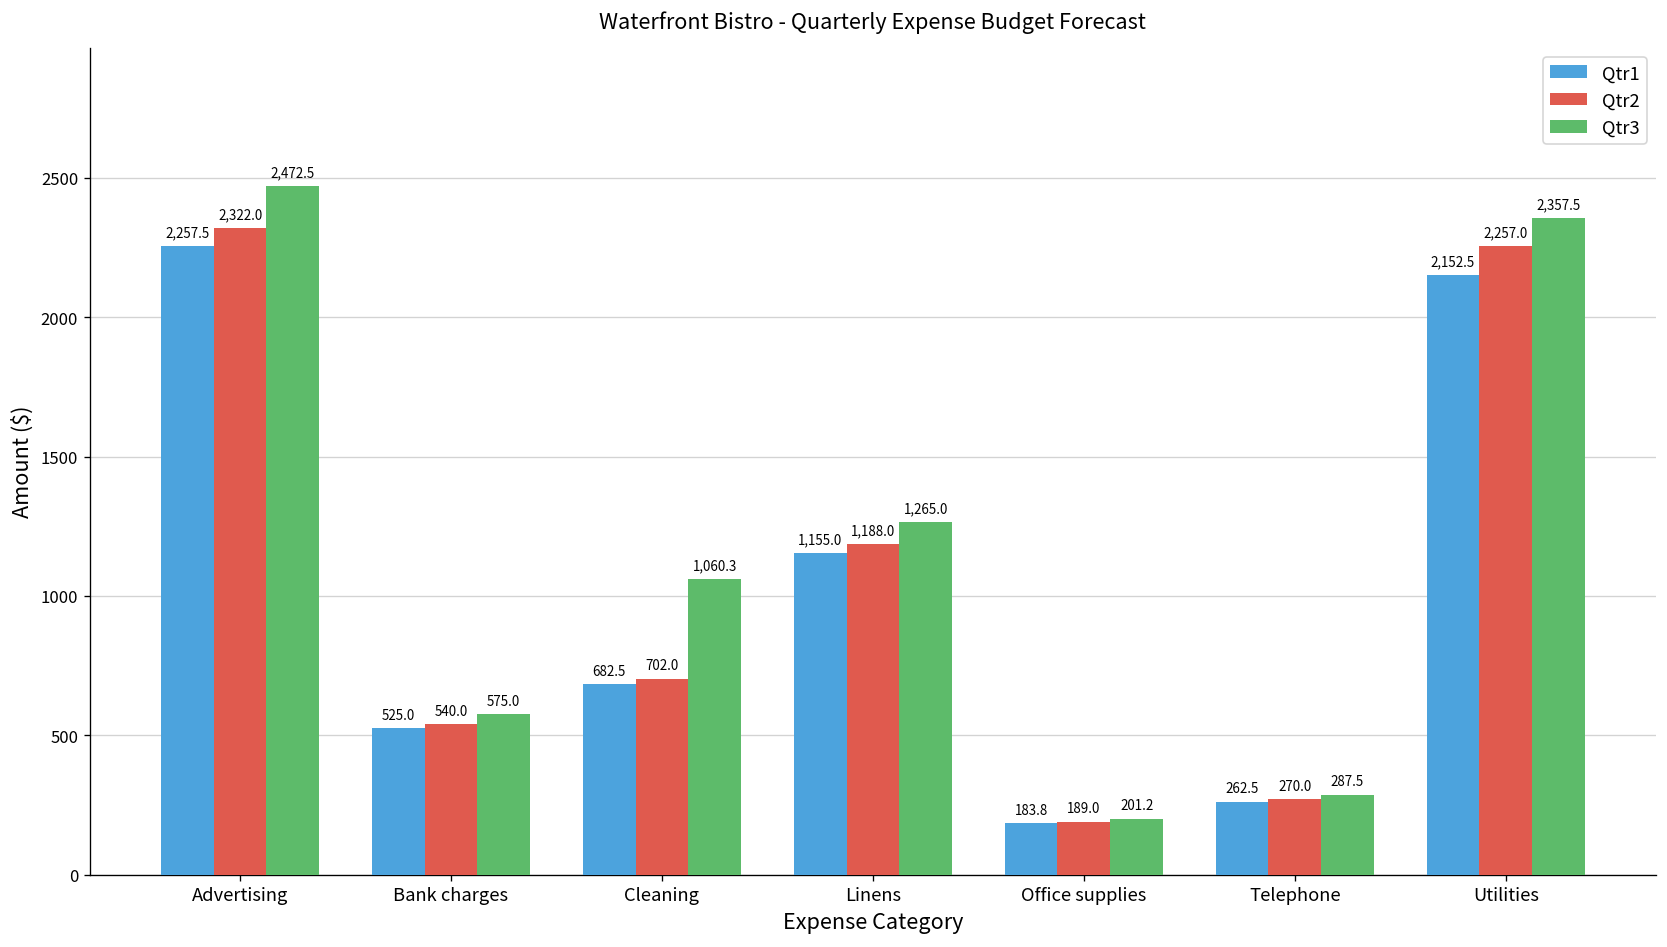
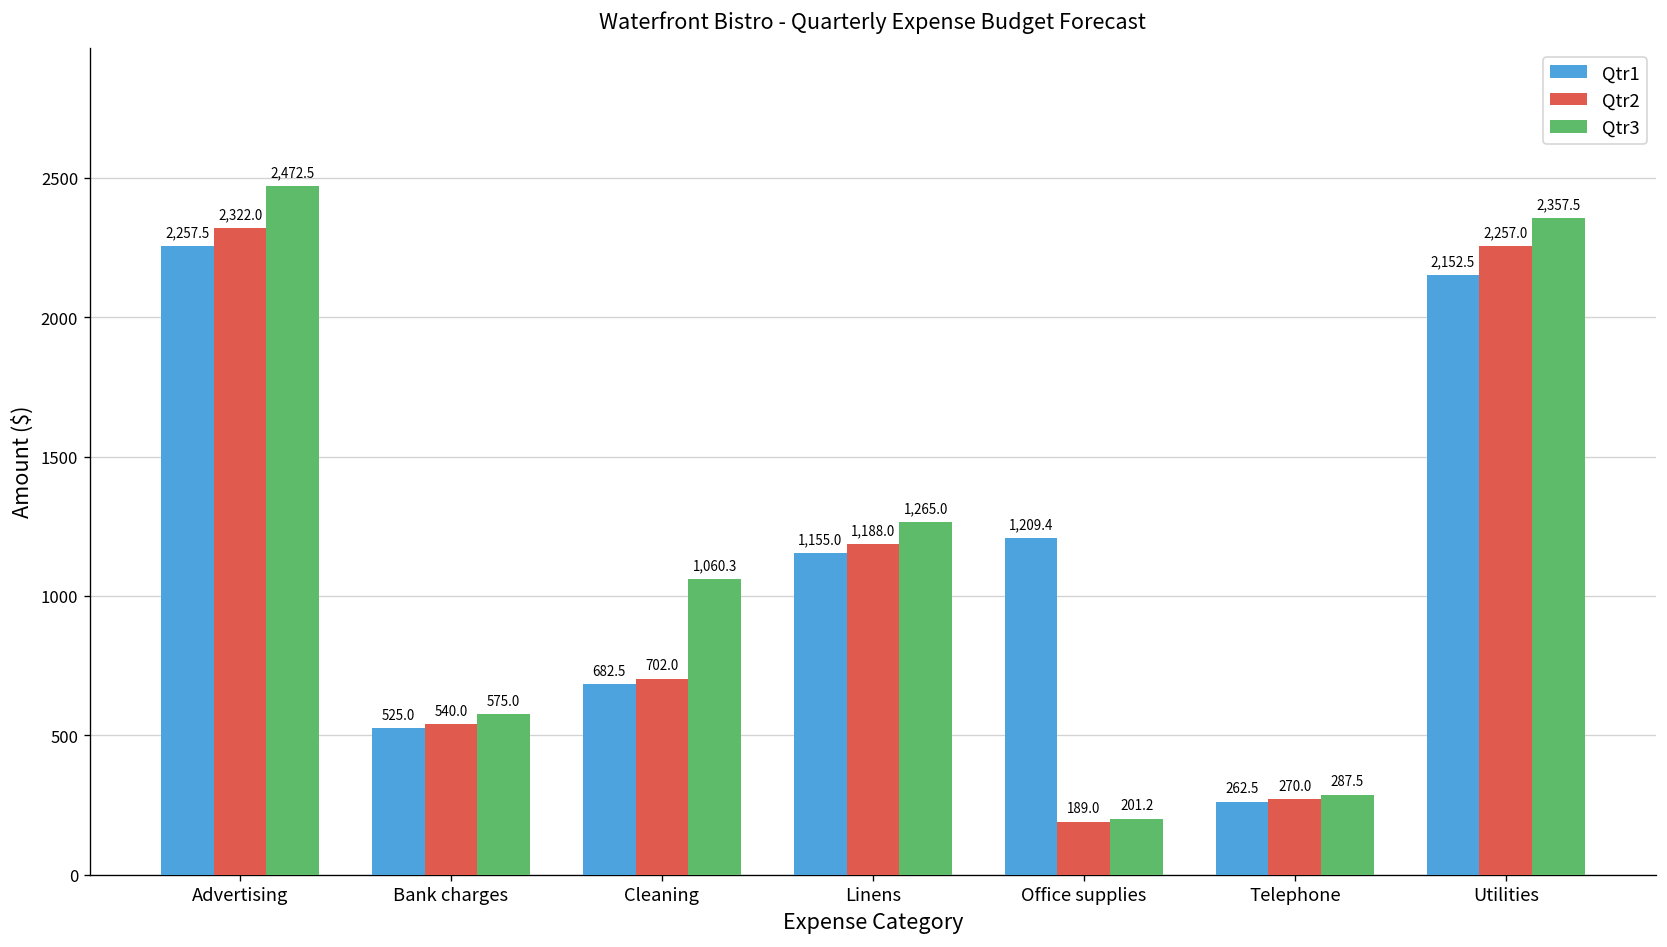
  {
    "Qtr1": {
      "Advertising": "2,257.5",
      "Bank charges": "525.0",
      "Cleaning": "682.5",
      "Linens": "1,155.0",
-     "Office supplies": "183.8",
+     "Office supplies": "1,209.4",
      "Telephone": "262.5",
      "Utilities": "2,152.5"
    },
    "Qtr2": {
      "Advertising": "2,322.0",
      "Bank charges": "540.0",
      "Cleaning": "702.0",
      "Linens": "1,188.0",
      "Office supplies": "189.0",
      "Telephone": "270.0",
      "Utilities": "2,257.0"
    },
    "Qtr3": {
      "Advertising": "2,472.5",
      "Bank charges": "575.0",
      "Cleaning": "1,060.3",
      "Linens": "1,265.0",
      "Office supplies": "201.2",
      "Telephone": "287.5",
      "Utilities": "2,357.5"
    }
  }
